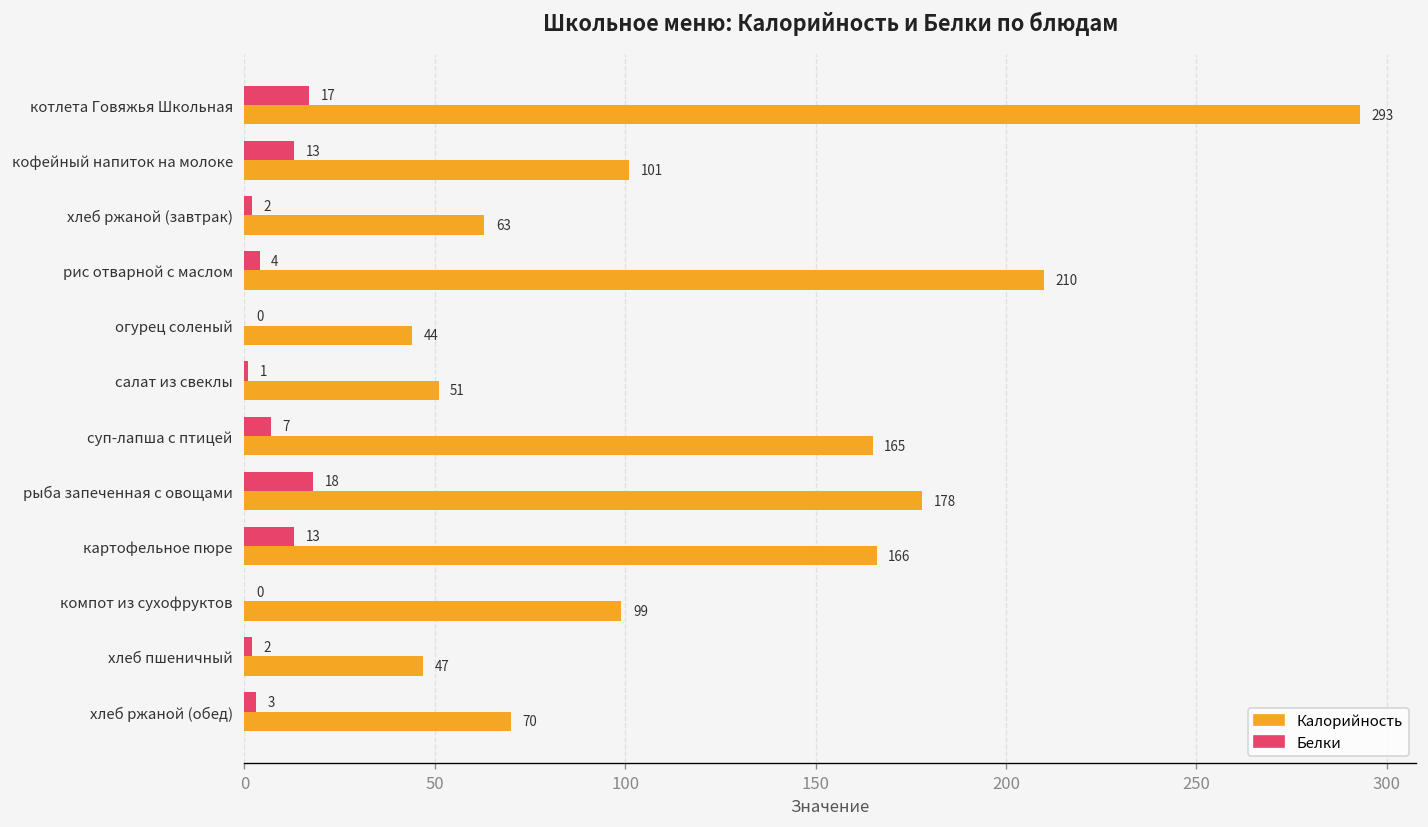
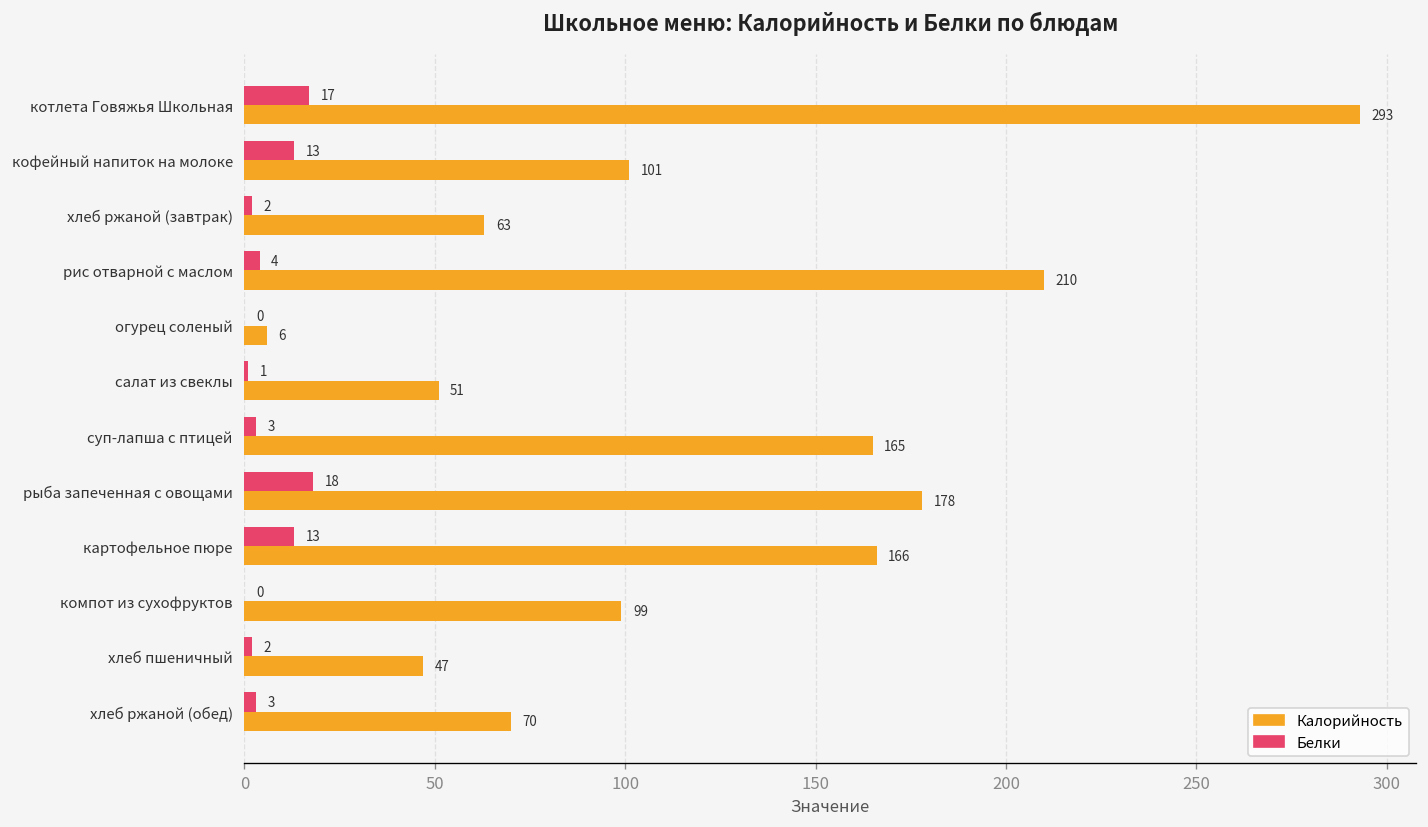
  {
    "Калорийность": {
      "котлета Говяжья Школьная": 293,
      "кофейный напиток на молоке": 101,
      "хлеб ржаной (завтрак)": 63,
      "рис отварной с маслом": 210,
-     "огурец соленый": 44,
+     "огурец соленый": 6,
      "салат из свеклы": 51,
      "суп-лапша с птицей": 165,
      "рыба запеченная с овощами": 178,
      "картофельное пюре": 166,
      "компот из сухофруктов": 99,
      "хлеб пшеничный": 47,
      "хлеб ржаной (обед)": 70
    },
    "Белки": {
      "котлета Говяжья Школьная": 17,
      "кофейный напиток на молоке": 13,
      "хлеб ржаной (завтрак)": 2,
      "рис отварной с маслом": 4,
      "огурец соленый": 0,
      "салат из свеклы": 1,
-     "суп-лапша с птицей": 7,
+     "суп-лапша с птицей": 3,
      "рыба запеченная с овощами": 18,
      "картофельное пюре": 13,
      "компот из сухофруктов": 0,
      "хлеб пшеничный": 2,
      "хлеб ржаной (обед)": 3
    }
  }
